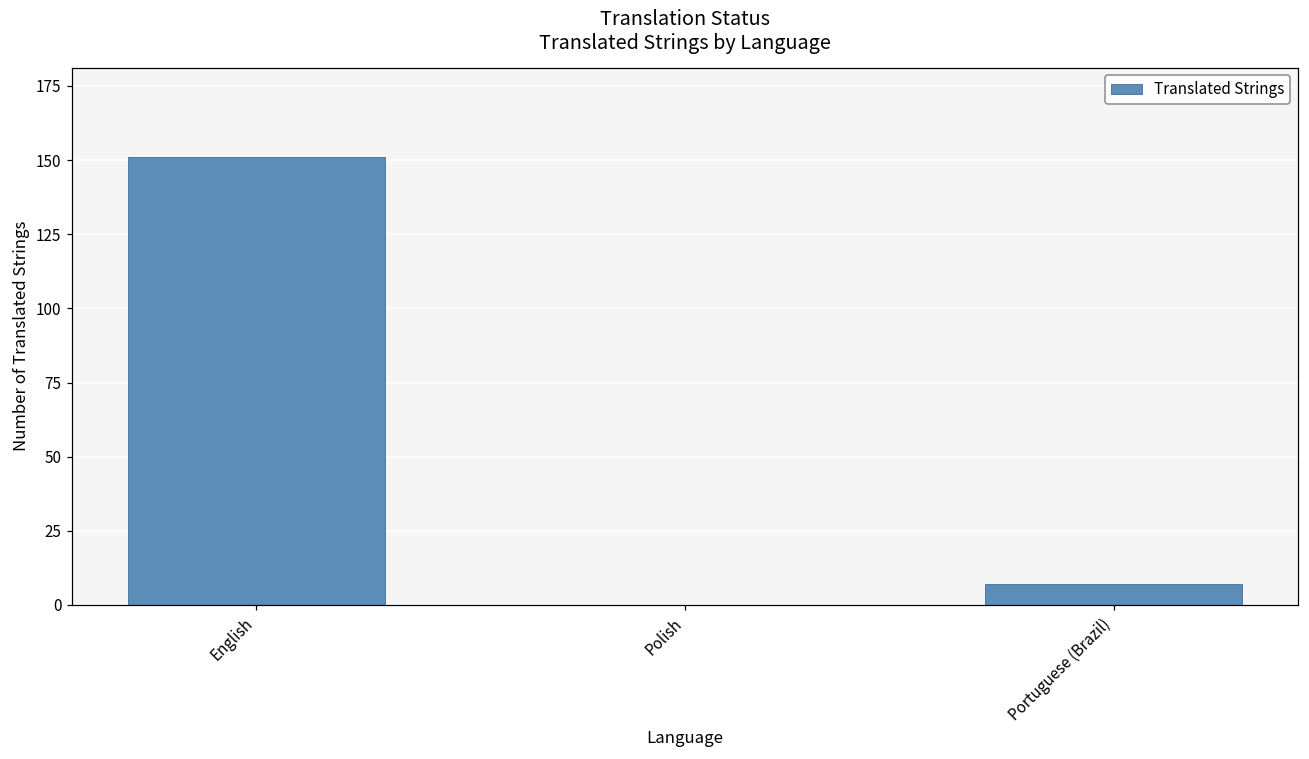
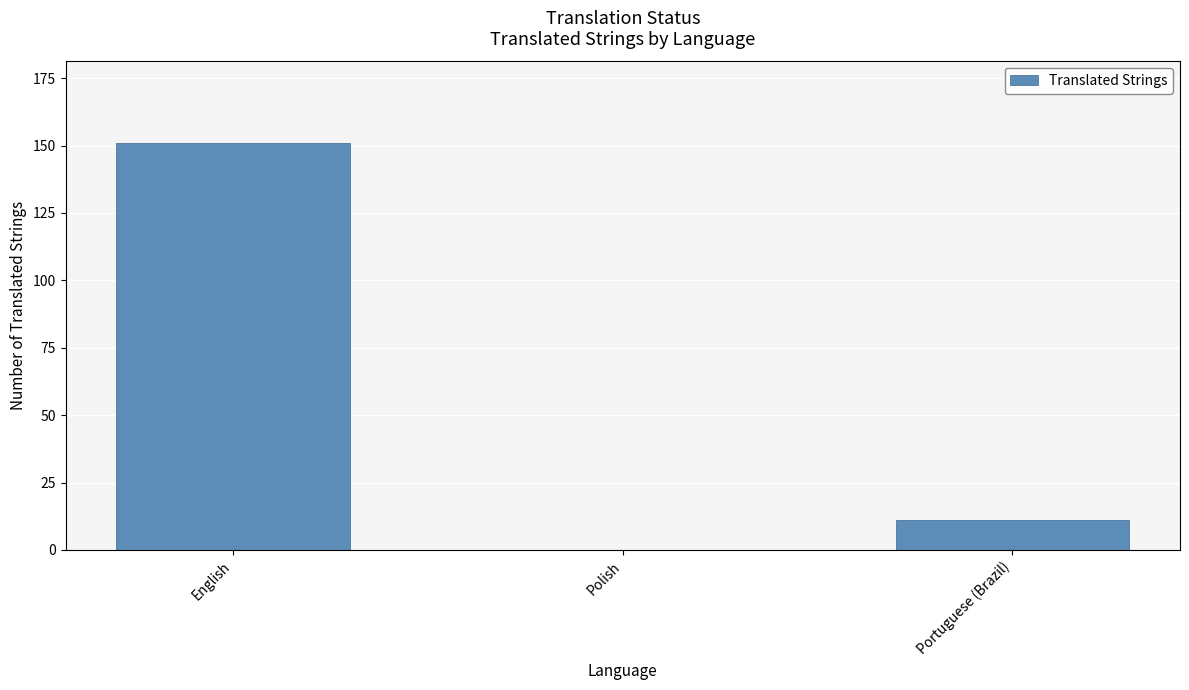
  {
    "English": 151,
    "Polish": 0,
-   "Portuguese (Brazil)": 7
+   "Portuguese (Brazil)": 11
  }
